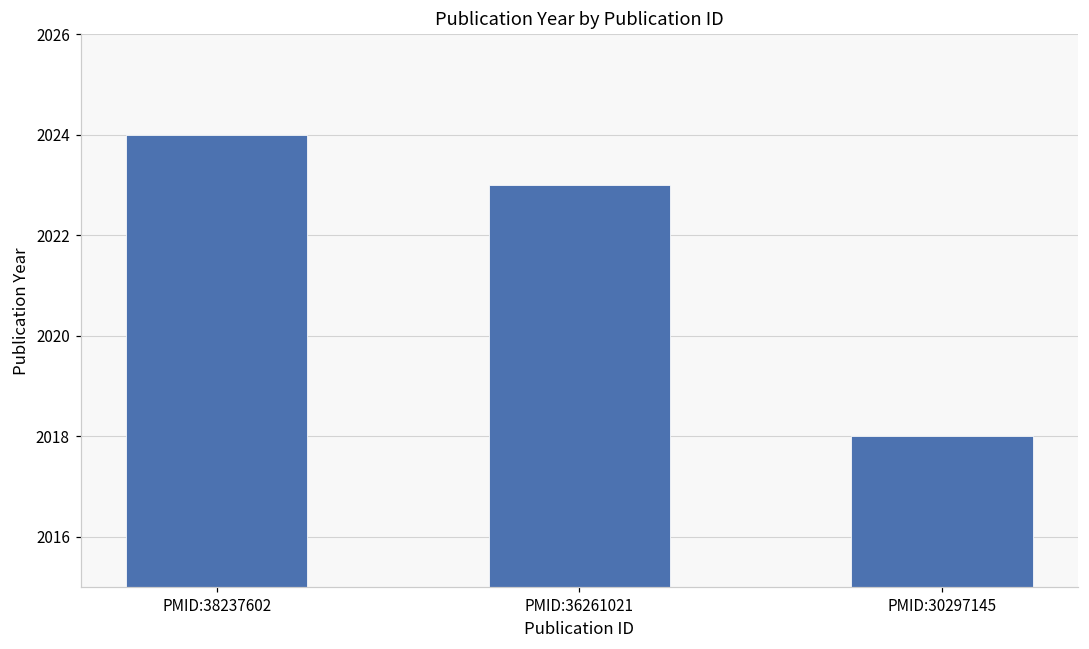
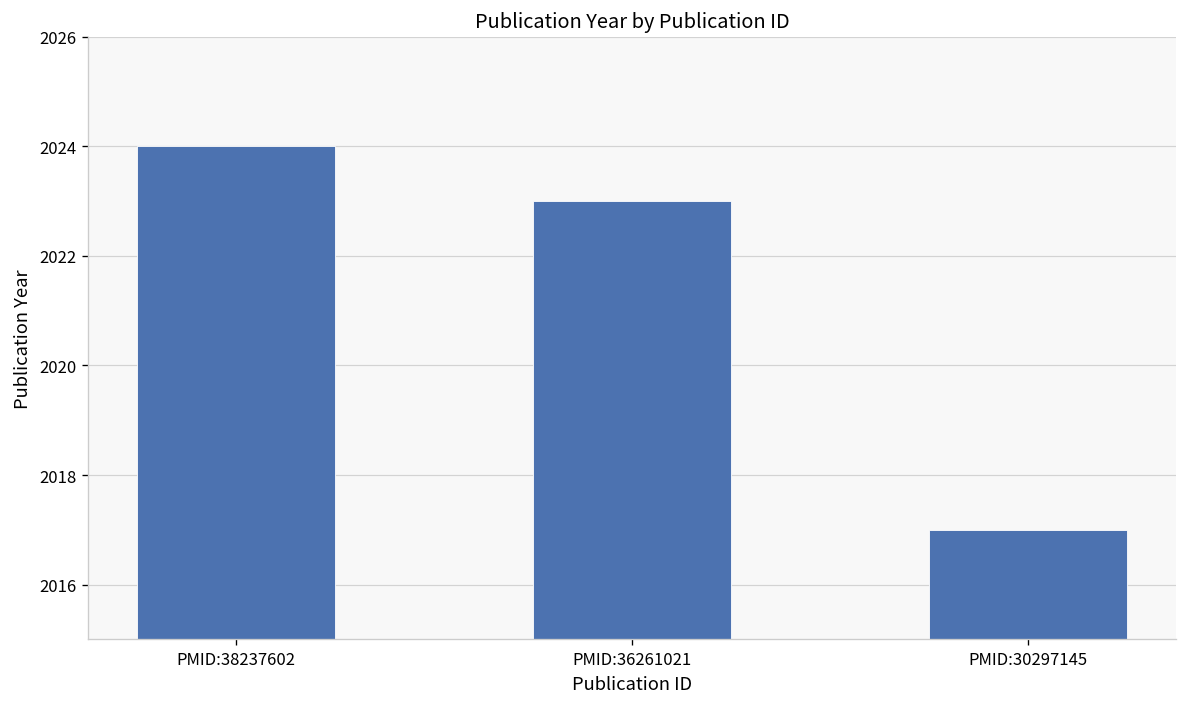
  {
    "PMID:38237602": 2024,
    "PMID:36261021": 2023,
-   "PMID:30297145": 2018
+   "PMID:30297145": 2017
  }
